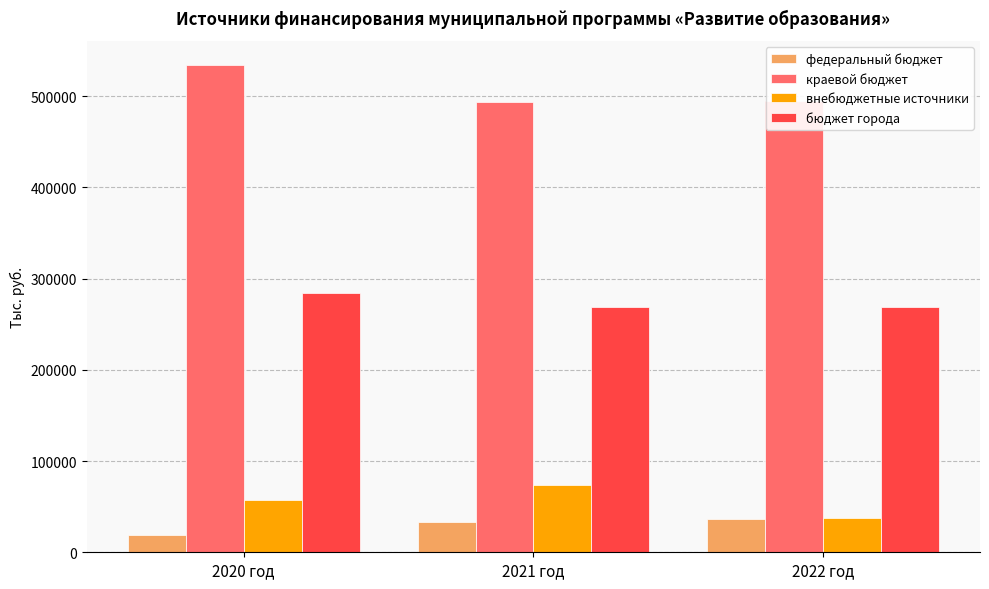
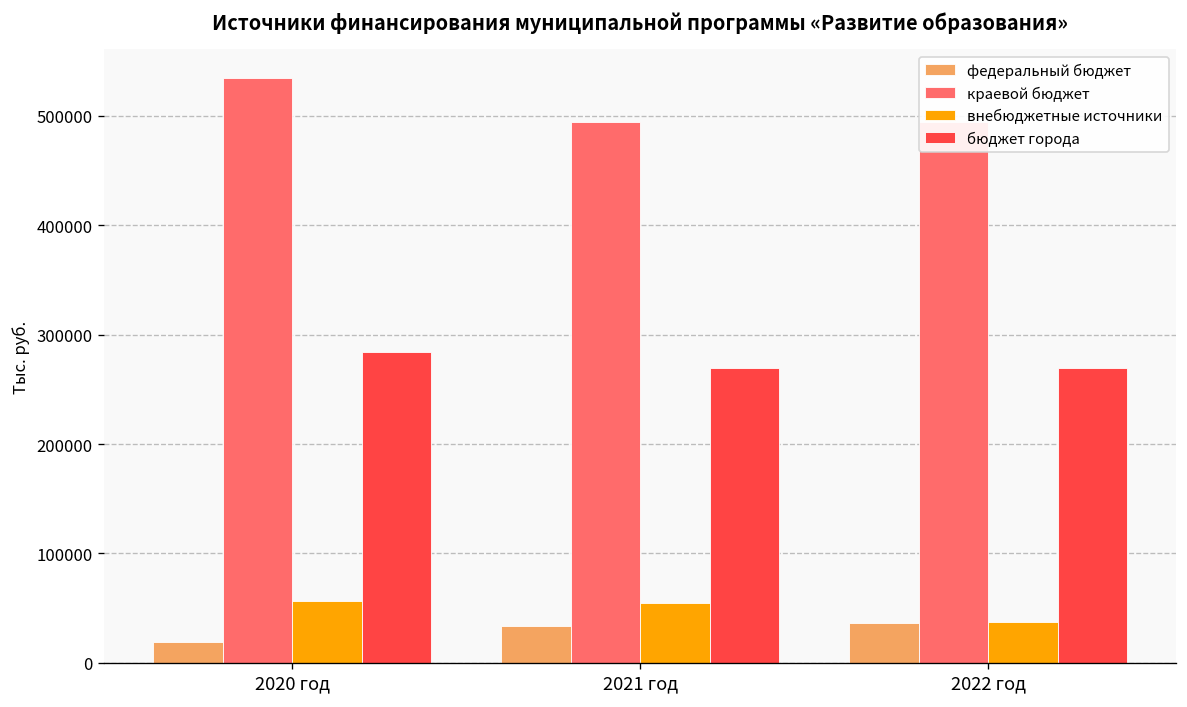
  {
    "внебюджетные источники": {
      "2020 год": 60000,
-     "2021 год": 70000,
+     "2021 год": 50000,
      "2022 год": 40000
    }
  }
